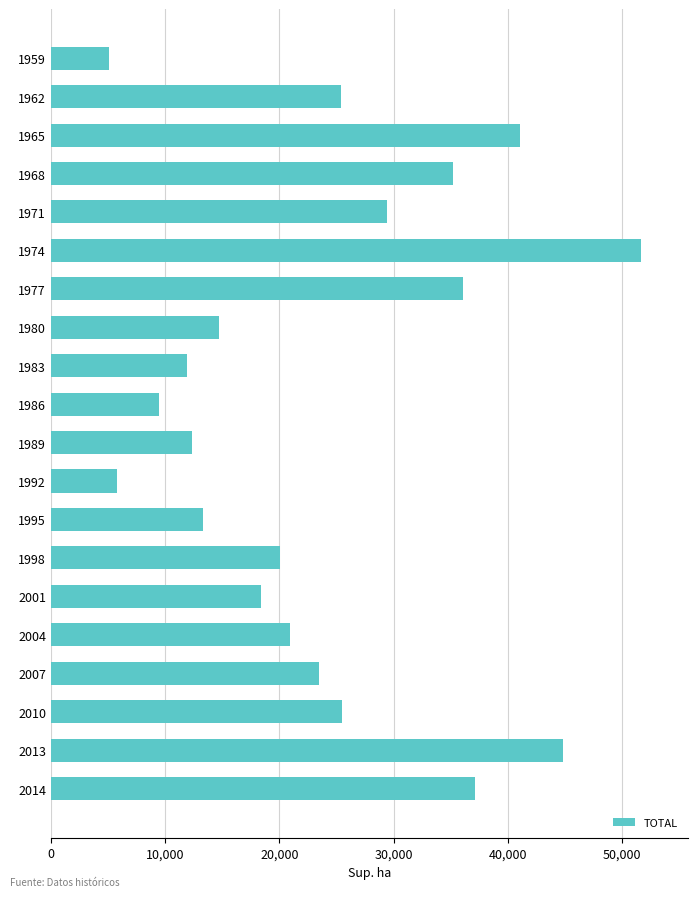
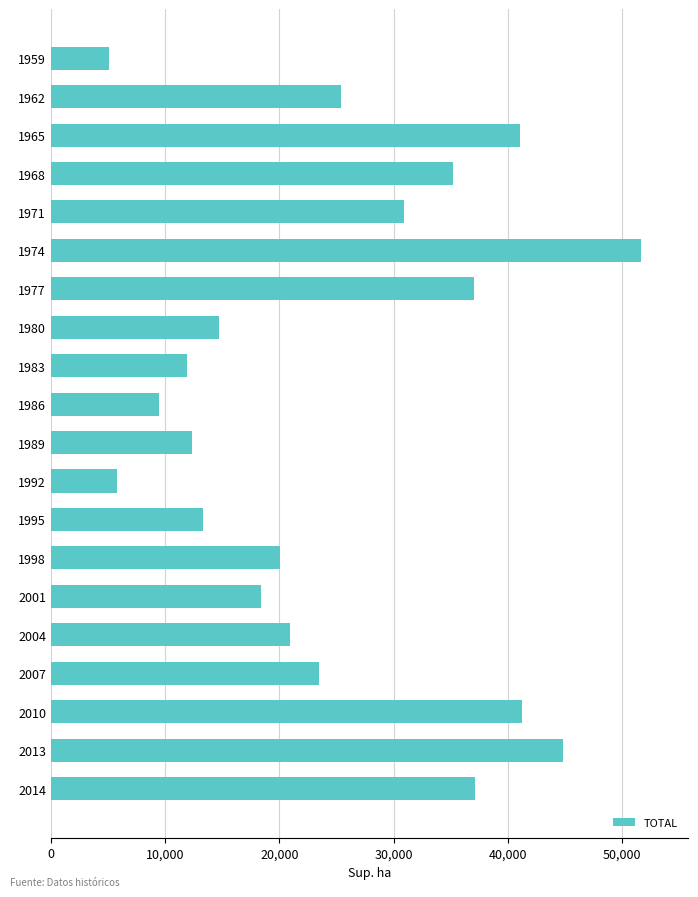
  {
    "1959": "5,100",
    "1962": "25,400",
    "1965": "41,100",
    "1968": "35,200",
-   "1971": "29,400",
+   "1971": "30,900",
    "1974": "51,600",
-   "1977": "36,000",
+   "1977": "37,100",
    "1980": "14,700",
    "1983": "11,900",
    "1986": "9,400",
    "1989": "12,400",
    "1992": "5,800",
    "1995": "13,300",
    "1998": "20,100",
    "2001": "18,400",
    "2004": "21,000",
    "2007": "23,400",
-   "2010": "25,500",
+   "2010": "41,200",
    "2013": "44,800",
    "2014": "37,100"
  }
